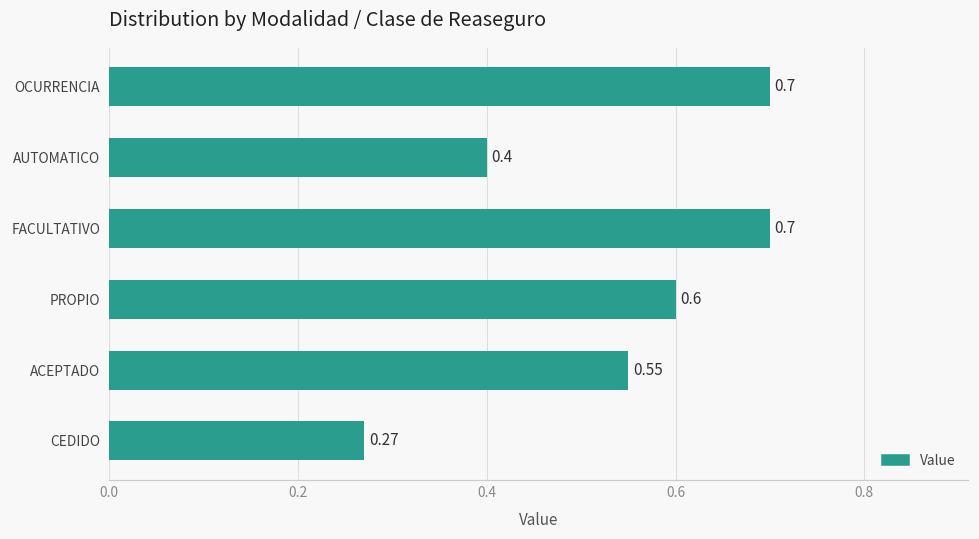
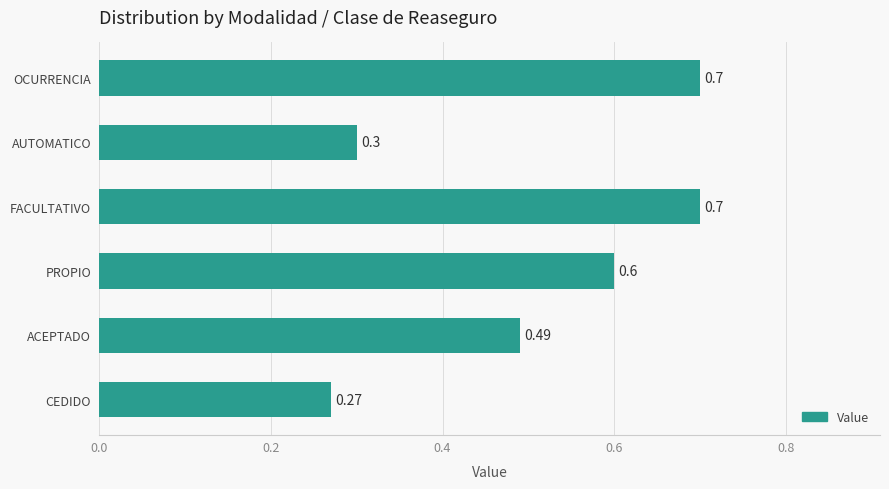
  {
    "OCURRENCIA": 0.7,
-   "AUTOMATICO": 0.4,
+   "AUTOMATICO": 0.3,
    "FACULTATIVO": 0.7,
    "PROPIO": 0.6,
-   "ACEPTADO": 0.55,
+   "ACEPTADO": 0.49,
    "CEDIDO": 0.27
  }
